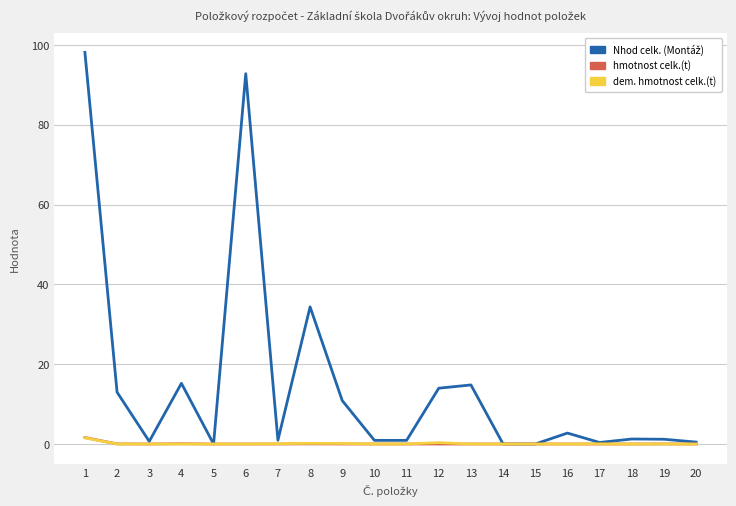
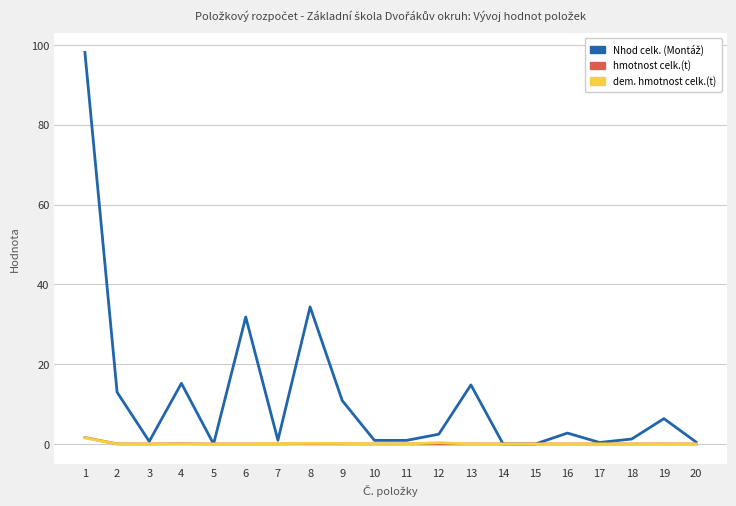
  {
    "Nhod celk. (Montáž)": {
      "1": 98,
      "2": 13,
      "3": 1,
      "4": 15,
-     "6": 93,
+     "6": 32,
      "7": 1,
      "8": 34,
      "9": 11,
      "10": 1,
      "11": 1,
-     "12": 14,
+     "12": 2,
      "13": 15,
      "16": 3,
      "18": 1,
-     "19": 1
+     "19": 6
    }
  }
